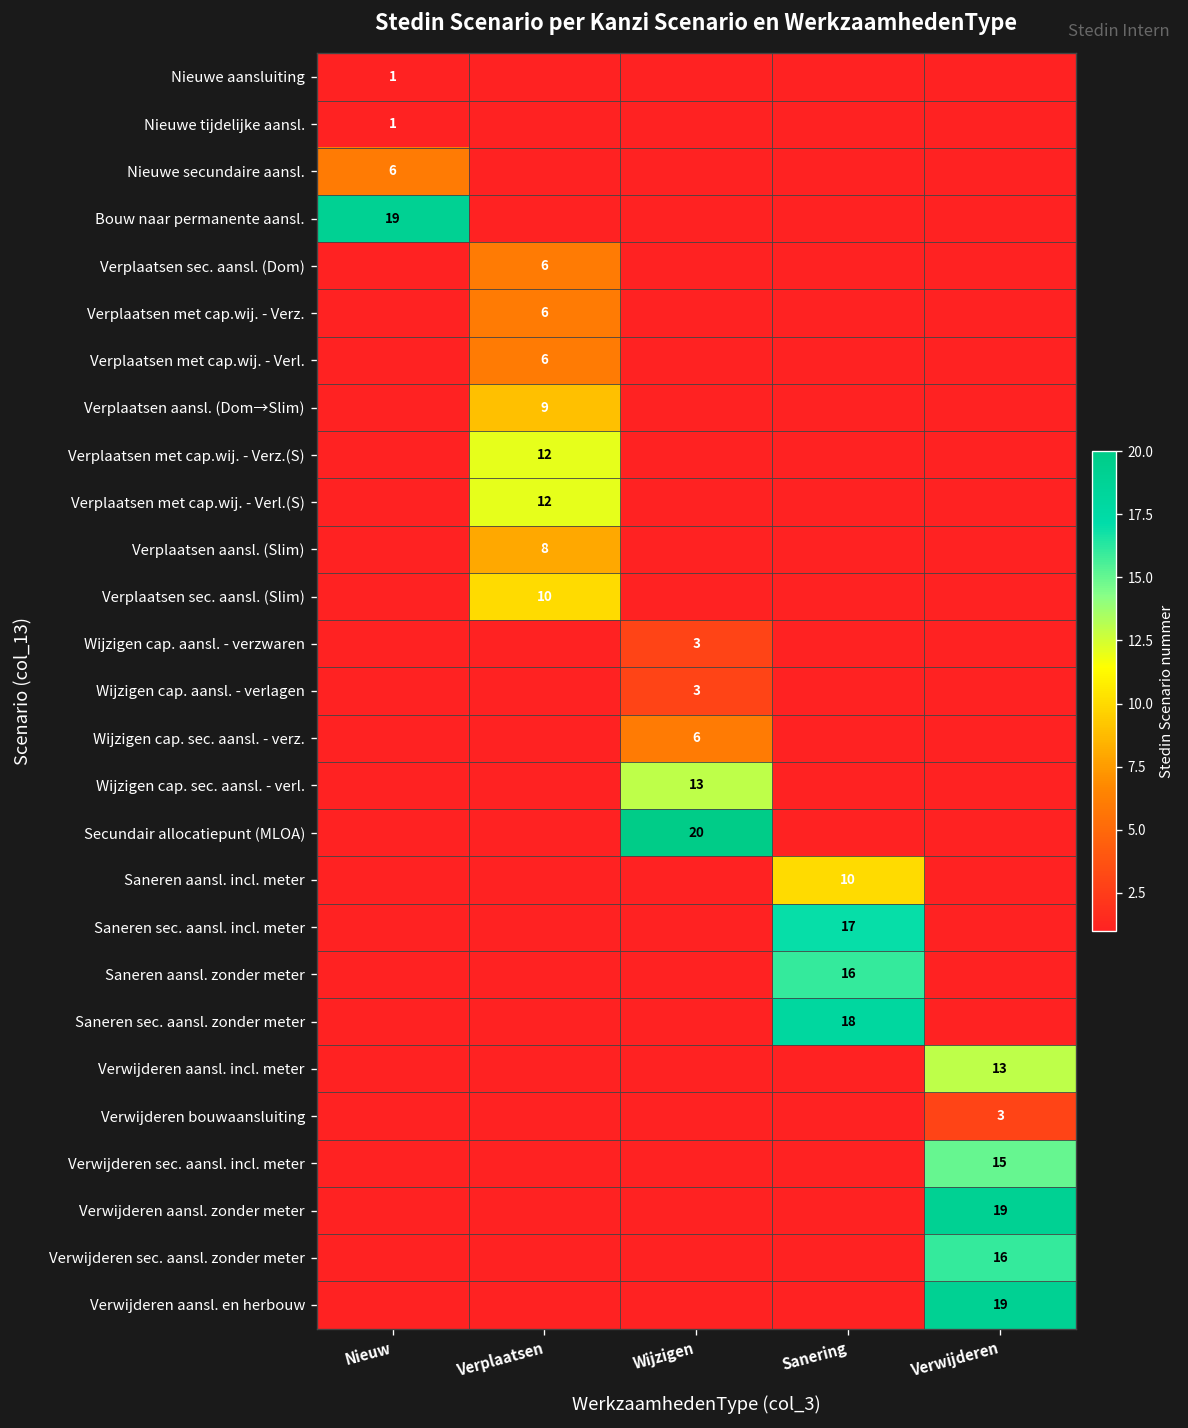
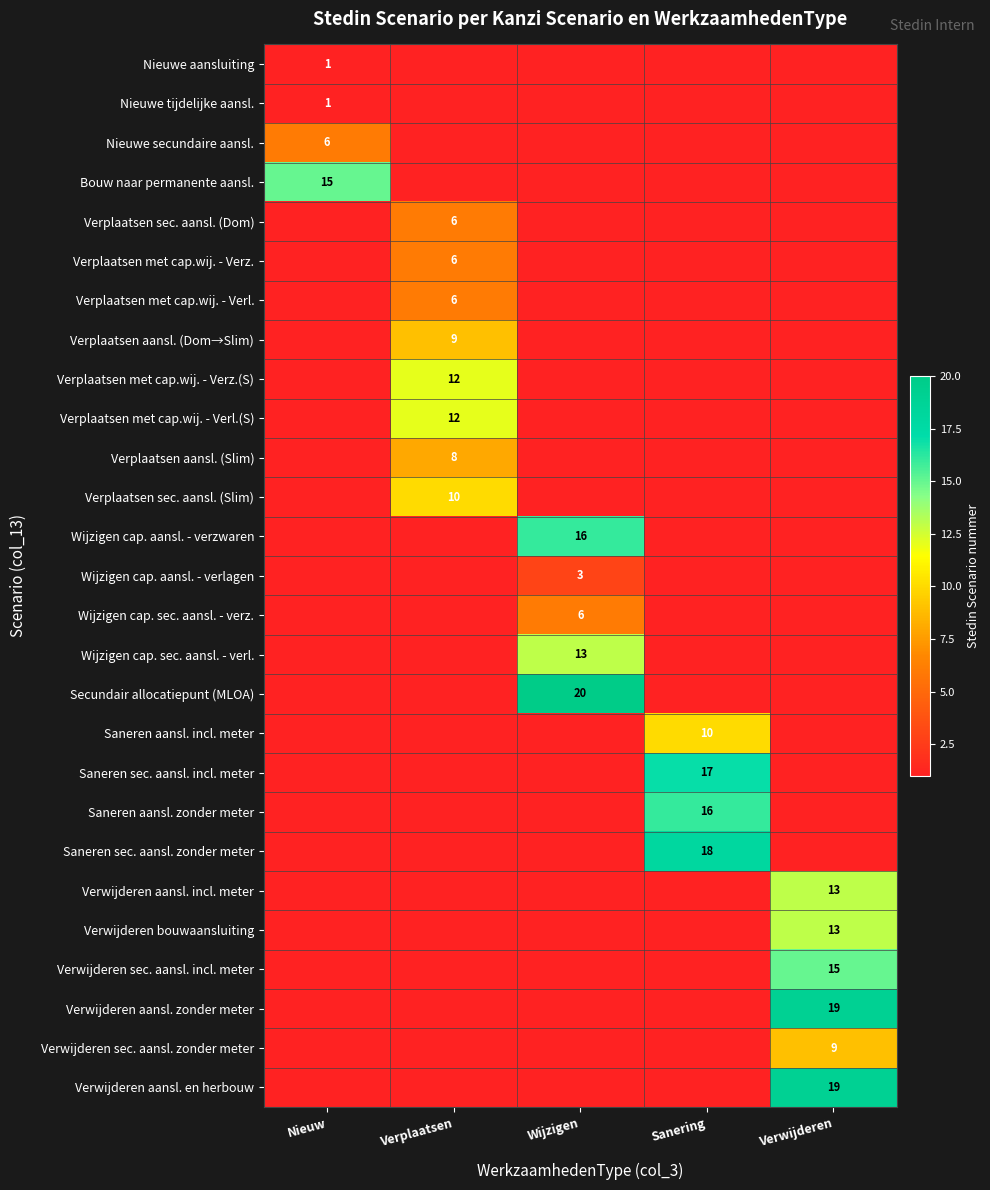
  {
    "Nieuwe aansluiting": {
      "Nieuw": 1
    },
    "Nieuwe tijdelijke aansl.": {
      "Nieuw": 1
    },
    "Nieuwe secundaire aansl.": {
      "Nieuw": 6
    },
    "Bouw naar permanente aansl.": {
-     "Nieuw": 19
+     "Nieuw": 15
    },
    "Verplaatsen sec. aansl. (Dom)": {
      "Verplaatsen": 6
    },
    "Verplaatsen met cap.wij. - Verz.": {
      "Verplaatsen": 6
    },
    "Verplaatsen met cap.wij. - Verl.": {
      "Verplaatsen": 6
    },
    "Verplaatsen aansl. (Dom→Slim)": {
      "Verplaatsen": 9
    },
    "Verplaatsen met cap.wij. - Verz.(S)": {
      "Verplaatsen": 12
    },
    "Verplaatsen met cap.wij. - Verl.(S)": {
      "Verplaatsen": 12
    },
    "Verplaatsen aansl. (Slim)": {
      "Verplaatsen": 8
    },
    "Verplaatsen sec. aansl. (Slim)": {
      "Verplaatsen": 10
    },
    "Wijzigen cap. aansl. - verzwaren": {
-     "Wijzigen": 3
+     "Wijzigen": 16
    },
    "Wijzigen cap. aansl. - verlagen": {
      "Wijzigen": 3
    },
    "Wijzigen cap. sec. aansl. - verz.": {
      "Wijzigen": 6
    },
    "Wijzigen cap. sec. aansl. - verl.": {
      "Wijzigen": 13
    },
    "Secundair allocatiepunt (MLOA)": {
      "Wijzigen": 20
    },
    "Saneren aansl. incl. meter": {
      "Sanering": 10
    },
    "Saneren sec. aansl. incl. meter": {
      "Sanering": 17
    },
    "Saneren aansl. zonder meter": {
      "Sanering": 16
    },
    "Saneren sec. aansl. zonder meter": {
      "Sanering": 18
    },
    "Verwijderen aansl. incl. meter": {
      "Verwijderen": 13
    },
    "Verwijderen bouwaansluiting": {
-     "Verwijderen": 3
+     "Verwijderen": 13
    },
    "Verwijderen sec. aansl. incl. meter": {
      "Verwijderen": 15
    },
    "Verwijderen aansl. zonder meter": {
      "Verwijderen": 19
    },
    "Verwijderen sec. aansl. zonder meter": {
-     "Verwijderen": 16
+     "Verwijderen": 9
    },
    "Verwijderen aansl. en herbouw": {
      "Verwijderen": 19
    }
  }
